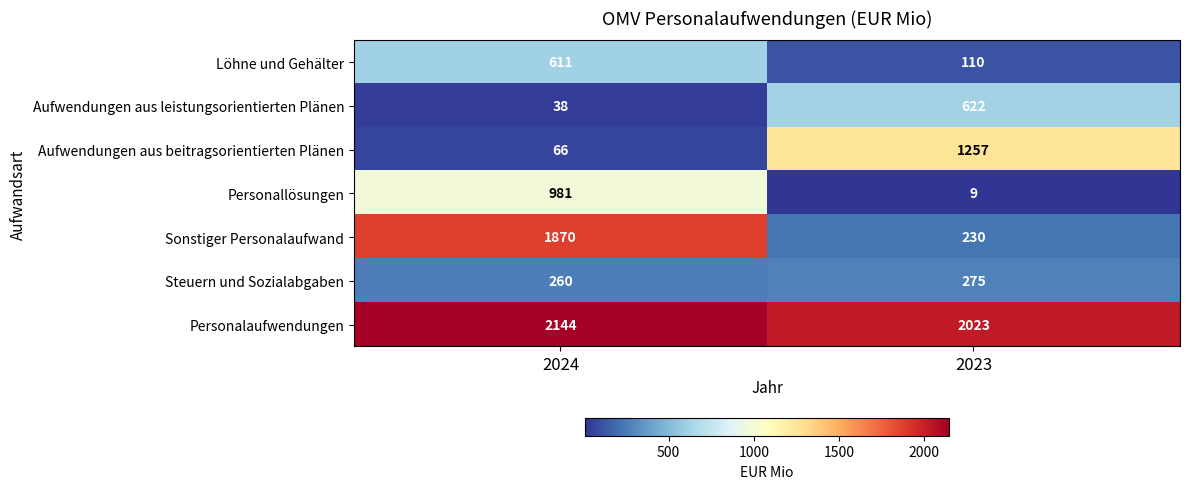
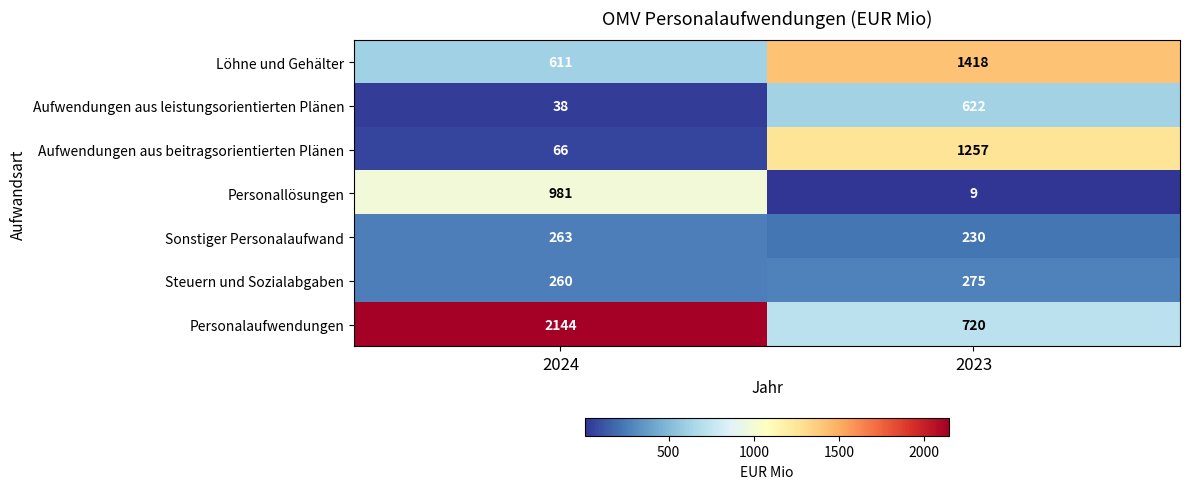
  {
    "Löhne und Gehälter": {
      "2024": 611,
-     "2023": 110
+     "2023": 1418
    },
    "Aufwendungen aus leistungsorientierten Plänen": {
      "2024": 38,
      "2023": 622
    },
    "Aufwendungen aus beitragsorientierten Plänen": {
      "2024": 66,
      "2023": 1257
    },
    "Personallösungen": {
      "2024": 981,
      "2023": 9
    },
    "Sonstiger Personalaufwand": {
-     "2024": 1870,
+     "2024": 263,
      "2023": 230
    },
    "Steuern und Sozialabgaben": {
      "2024": 260,
      "2023": 275
    },
    "Personalaufwendungen": {
      "2024": 2144,
-     "2023": 2023
+     "2023": 720
    }
  }
